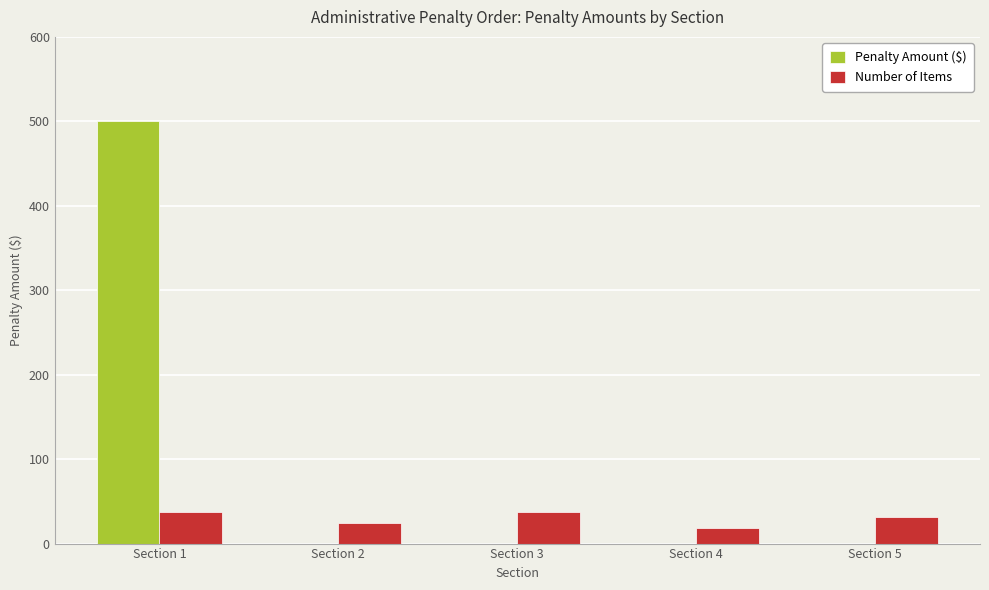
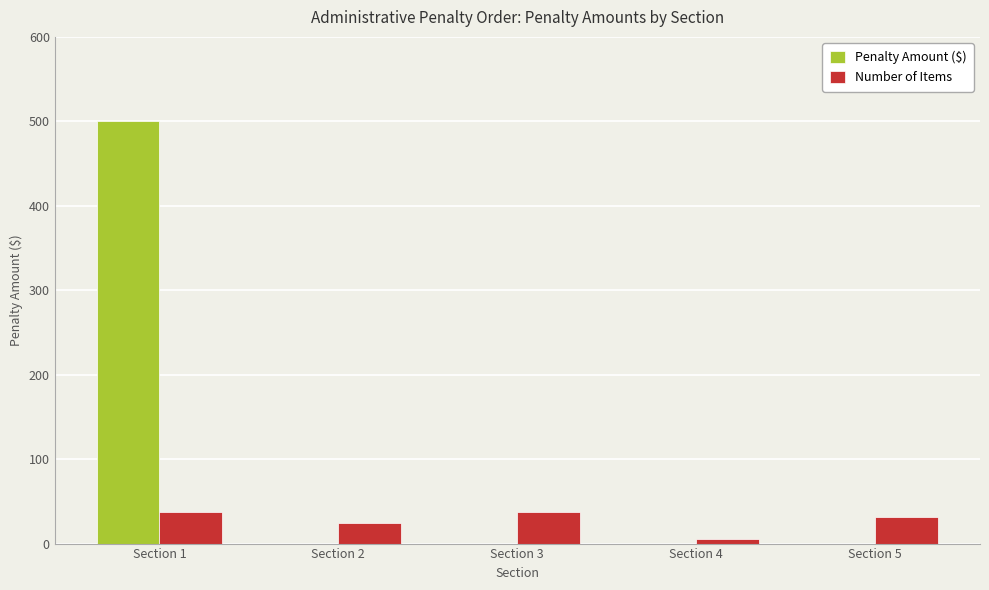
  {
    "Penalty Amount ($)": {
      "Section 1": 500,
      "Section 2": 0,
      "Section 3": 0,
      "Section 4": 0,
      "Section 5": 0
    },
    "Number of Items": {
      "Section 1": 40,
      "Section 2": 20,
      "Section 3": 40,
-     "Section 4": 20,
+     "Section 4": 10,
      "Section 5": 30
    }
  }
